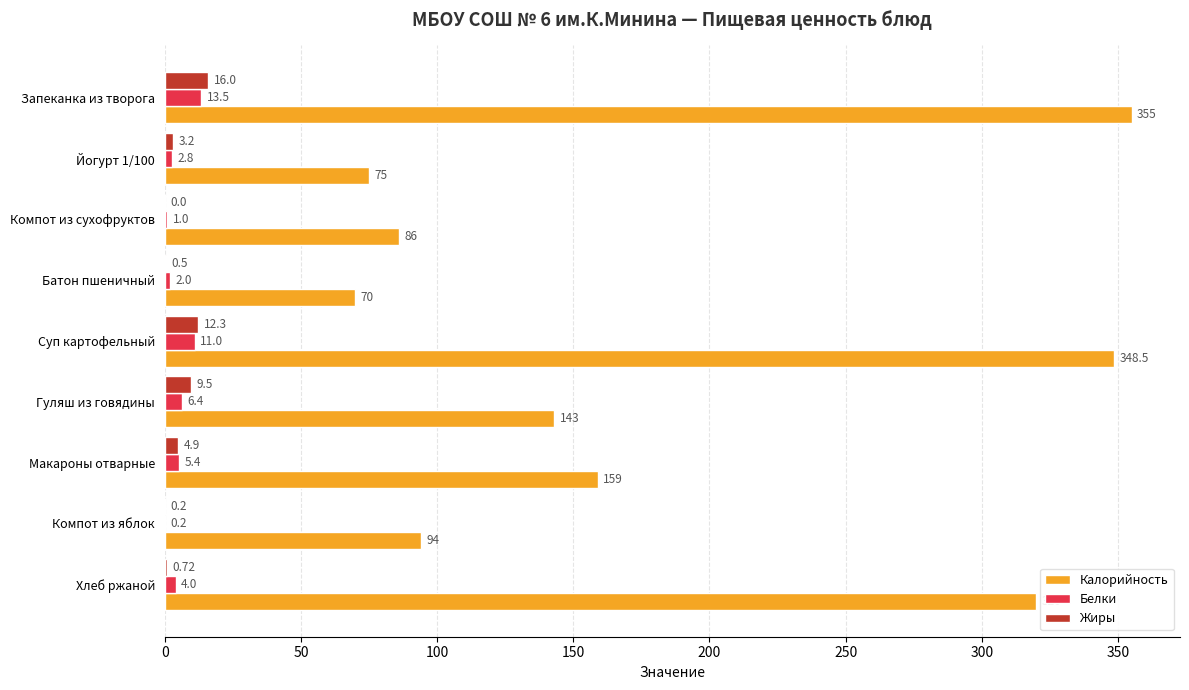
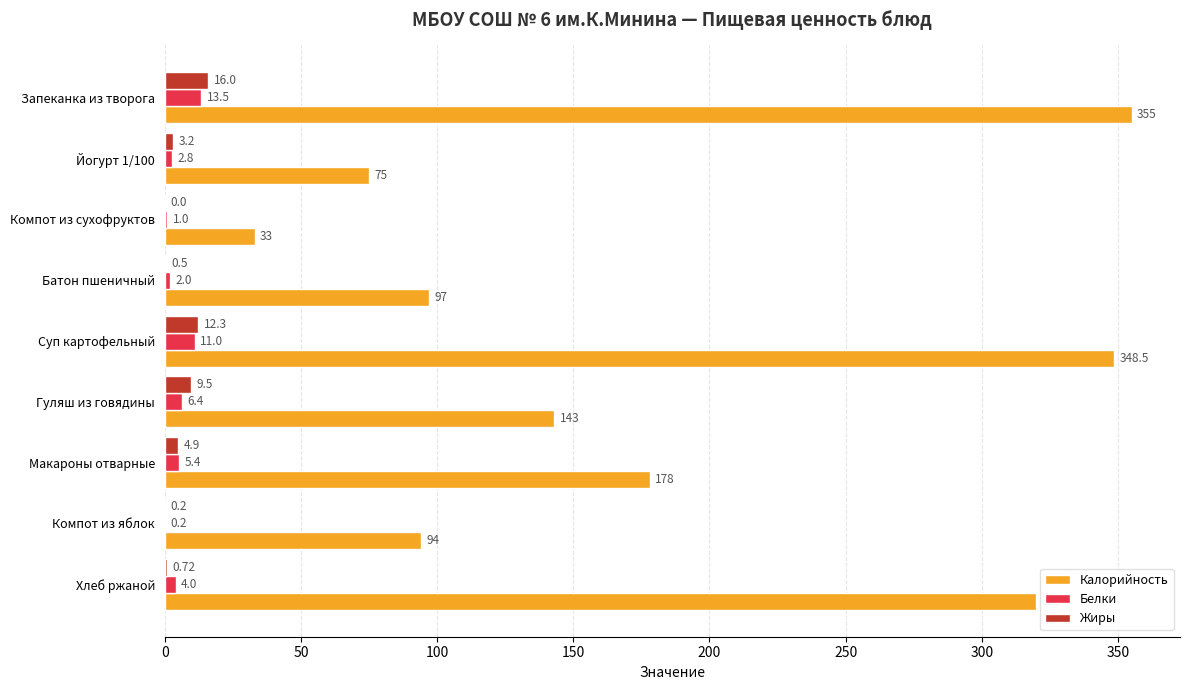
  {
    "Калорийность": {
      "Запеканка из творога": 355,
      "Йогурт 1/100": 75,
-     "Компот из сухофруктов": 86,
-     "Батон пшеничный": 70,
+     "Компот из сухофруктов": 33,
+     "Батон пшеничный": 97,
      "Суп картофельный": 348.5,
      "Гуляш из говядины": 143,
-     "Макароны отварные": 159,
+     "Макароны отварные": 178,
      "Компот из яблок": 94
    }
  }
